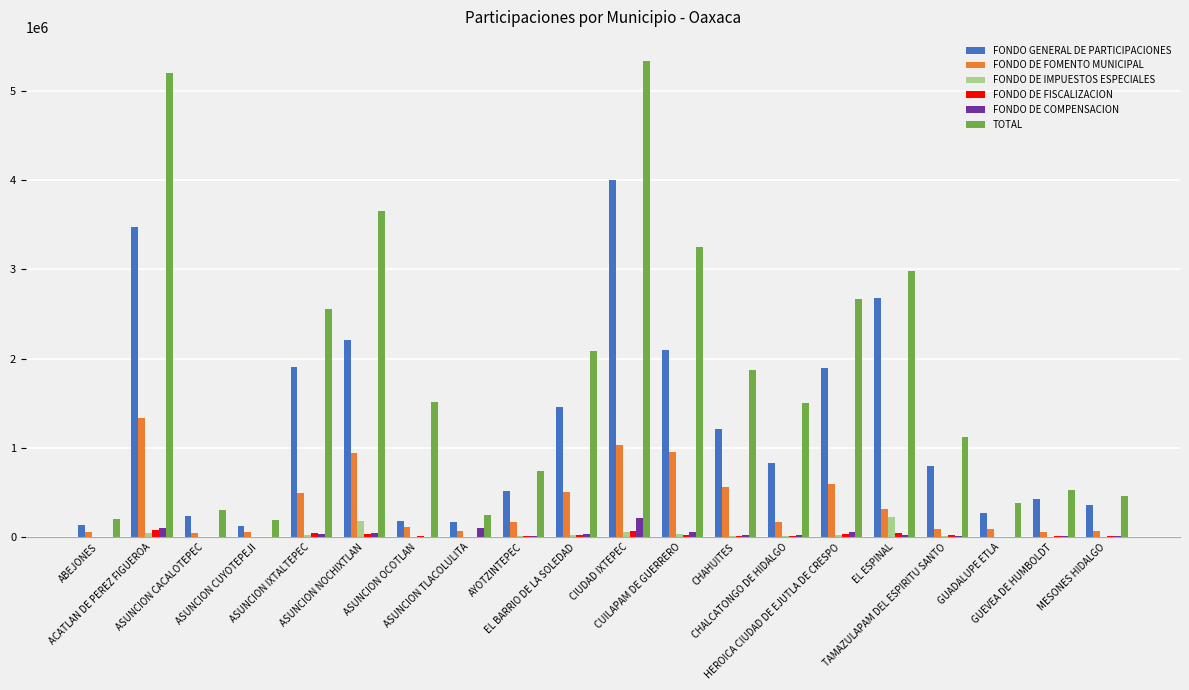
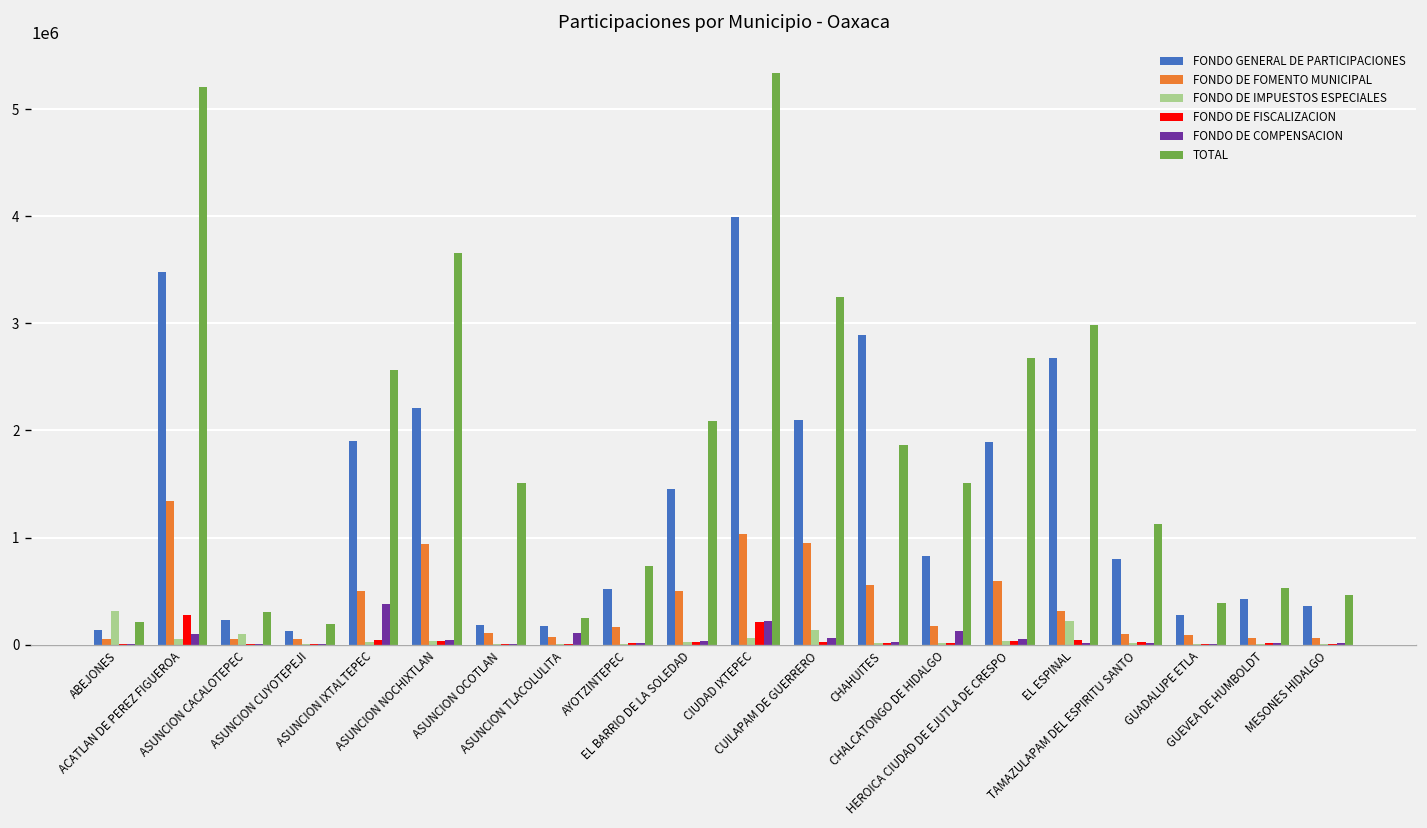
  {
    "FONDO GENERAL DE PARTICIPACIONES": {
      "ABEJONES": 100000,
      "ACATLAN DE PEREZ FIGUEROA": 3500000,
      "ASUNCION CACALOTEPEC": 200000,
      "ASUNCION CUYOTEPEJI": 100000,
      "ASUNCION IXTALTEPEC": 1900000,
      "ASUNCION NOCHIXTLAN": 2200000,
      "ASUNCION OCOTLAN": 200000,
      "ASUNCION TLACOLULITA": 200000,
      "AYOTZINTEPEC": 500000,
      "EL BARRIO DE LA SOLEDAD": 1500000,
      "CIUDAD IXTEPEC": 4000000,
      "CUILAPAM DE GUERRERO": 2100000,
-     "CHAHUITES": 1200000,
+     "CHAHUITES": 2900000,
      "CHALCATONGO DE HIDALGO": 800000,
      "HEROICA CIUDAD DE EJUTLA DE CRESPO": 1900000,
      "EL ESPINAL": 2700000,
      "TAMAZULAPAM DEL ESPIRITU SANTO": 800000,
      "GUADALUPE ETLA": 300000,
      "GUEVEA DE HUMBOLDT": 400000,
      "MESONES HIDALGO": 400000
    },
    "FONDO DE FOMENTO MUNICIPAL": {
      "ABEJONES": 100000,
      "ACATLAN DE PEREZ FIGUEROA": 1300000,
      "ASUNCION CACALOTEPEC": 0,
      "ASUNCION CUYOTEPEJI": 100000,
      "ASUNCION IXTALTEPEC": 500000,
      "ASUNCION NOCHIXTLAN": 900000,
      "ASUNCION OCOTLAN": 100000,
      "ASUNCION TLACOLULITA": 100000,
      "AYOTZINTEPEC": 200000,
      "EL BARRIO DE LA SOLEDAD": 500000,
      "CIUDAD IXTEPEC": 1000000,
      "CUILAPAM DE GUERRERO": 1000000,
      "CHAHUITES": 600000,
      "CHALCATONGO DE HIDALGO": 200000,
      "HEROICA CIUDAD DE EJUTLA DE CRESPO": 600000,
      "EL ESPINAL": 300000,
      "TAMAZULAPAM DEL ESPIRITU SANTO": 100000,
      "GUADALUPE ETLA": 100000,
      "GUEVEA DE HUMBOLDT": 100000,
      "MESONES HIDALGO": 100000
    },
    "FONDO DE IMPUESTOS ESPECIALES": {
-     "ABEJONES": 0,
+     "ABEJONES": 300000,
      "ACATLAN DE PEREZ FIGUEROA": 100000,
-     "ASUNCION CACALOTEPEC": 0,
-     "ASUNCION NOCHIXTLAN": 200000,
+     "ASUNCION CACALOTEPEC": 100000,
+     "ASUNCION NOCHIXTLAN": 0,
      "CIUDAD IXTEPEC": 100000,
-     "CUILAPAM DE GUERRERO": 0,
+     "CUILAPAM DE GUERRERO": 100000,
      "HEROICA CIUDAD DE EJUTLA DE CRESPO": 0,
      "EL ESPINAL": 200000
    },
    "FONDO DE FISCALIZACION": {
-     "ACATLAN DE PEREZ FIGUEROA": 100000,
+     "ACATLAN DE PEREZ FIGUEROA": 300000,
      "ASUNCION IXTALTEPEC": 0,
      "ASUNCION NOCHIXTLAN": 0,
-     "CIUDAD IXTEPEC": 100000,
+     "CIUDAD IXTEPEC": 200000,
      "HEROICA CIUDAD DE EJUTLA DE CRESPO": 0,
      "EL ESPINAL": 0
    },
    "FONDO DE COMPENSACION": {
      "ACATLAN DE PEREZ FIGUEROA": 100000,
-     "ASUNCION IXTALTEPEC": 0,
+     "ASUNCION IXTALTEPEC": 400000,
      "ASUNCION NOCHIXTLAN": 0,
      "ASUNCION TLACOLULITA": 100000,
      "EL BARRIO DE LA SOLEDAD": 0,
      "CIUDAD IXTEPEC": 200000,
      "CUILAPAM DE GUERRERO": 100000,
-     "CHALCATONGO DE HIDALGO": 0,
+     "CHALCATONGO DE HIDALGO": 100000,
      "HEROICA CIUDAD DE EJUTLA DE CRESPO": 100000
    },
    "TOTAL": {
      "ABEJONES": 200000,
      "ACATLAN DE PEREZ FIGUEROA": 5200000,
      "ASUNCION CACALOTEPEC": 300000,
      "ASUNCION CUYOTEPEJI": 200000,
      "ASUNCION IXTALTEPEC": 2600000,
      "ASUNCION NOCHIXTLAN": 3700000,
      "ASUNCION OCOTLAN": 1500000,
      "ASUNCION TLACOLULITA": 300000,
      "AYOTZINTEPEC": 700000,
      "EL BARRIO DE LA SOLEDAD": 2100000,
      "CIUDAD IXTEPEC": 5300000,
      "CUILAPAM DE GUERRERO": 3200000,
      "CHAHUITES": 1900000,
      "CHALCATONGO DE HIDALGO": 1500000,
      "HEROICA CIUDAD DE EJUTLA DE CRESPO": 2700000,
      "EL ESPINAL": 3000000,
      "TAMAZULAPAM DEL ESPIRITU SANTO": 1100000,
      "GUADALUPE ETLA": 400000,
      "GUEVEA DE HUMBOLDT": 500000,
      "MESONES HIDALGO": 500000
    }
  }
